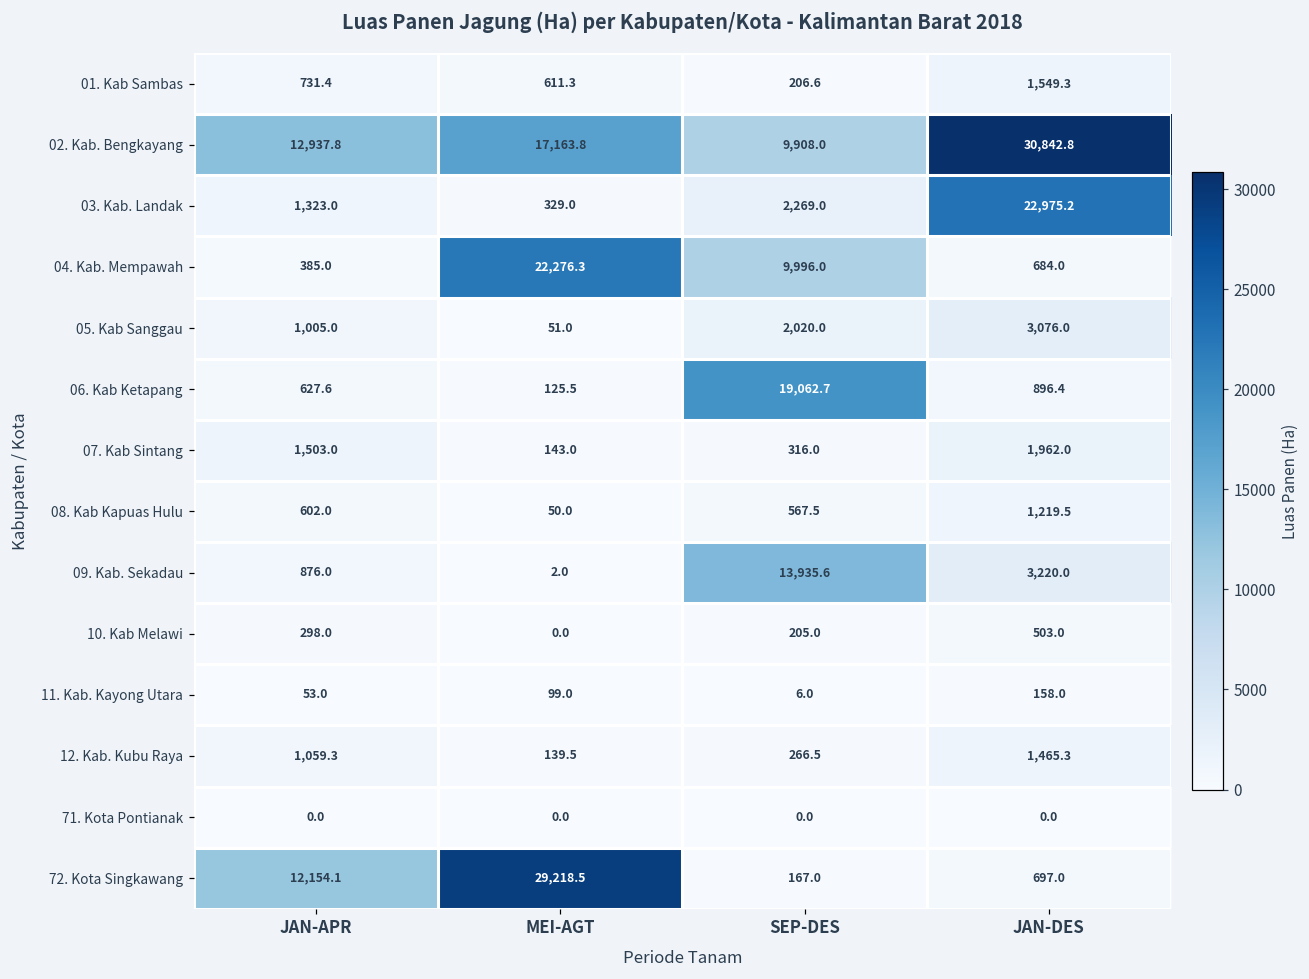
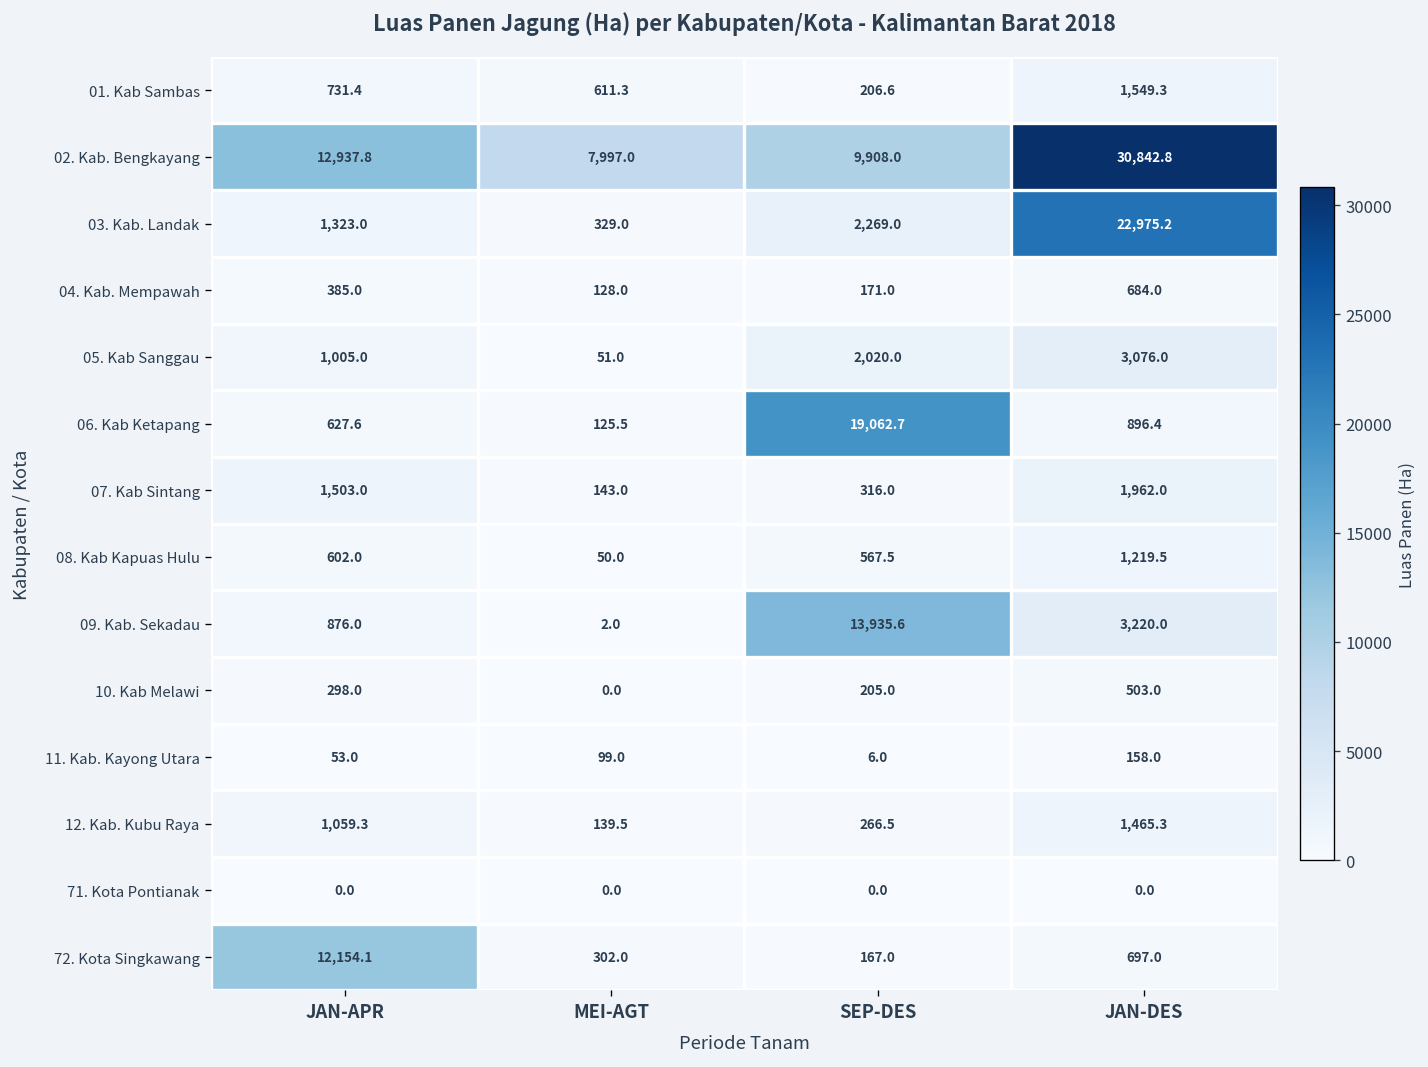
  {
    "01. Kab Sambas": {
      "JAN-APR": "731.4",
      "MEI-AGT": "611.3",
      "SEP-DES": "206.6",
      "JAN-DES": "1,549.3"
    },
    "02. Kab. Bengkayang": {
      "JAN-APR": "12,937.8",
-     "MEI-AGT": "17,163.8",
+     "MEI-AGT": "7,997.0",
      "SEP-DES": "9,908.0",
      "JAN-DES": "30,842.8"
    },
    "03. Kab. Landak": {
      "JAN-APR": "1,323.0",
      "MEI-AGT": "329.0",
      "SEP-DES": "2,269.0",
      "JAN-DES": "22,975.2"
    },
    "04. Kab. Mempawah": {
      "JAN-APR": "385.0",
-     "MEI-AGT": "22,276.3",
-     "SEP-DES": "9,996.0",
+     "MEI-AGT": "128.0",
+     "SEP-DES": "171.0",
      "JAN-DES": "684.0"
    },
    "05. Kab Sanggau": {
      "JAN-APR": "1,005.0",
      "MEI-AGT": "51.0",
      "SEP-DES": "2,020.0",
      "JAN-DES": "3,076.0"
    },
    "06. Kab Ketapang": {
      "JAN-APR": "627.6",
      "MEI-AGT": "125.5",
      "SEP-DES": "19,062.7",
      "JAN-DES": "896.4"
    },
    "07. Kab Sintang": {
      "JAN-APR": "1,503.0",
      "MEI-AGT": "143.0",
      "SEP-DES": "316.0",
      "JAN-DES": "1,962.0"
    },
    "08. Kab Kapuas Hulu": {
      "JAN-APR": "602.0",
      "MEI-AGT": "50.0",
      "SEP-DES": "567.5",
      "JAN-DES": "1,219.5"
    },
    "09. Kab. Sekadau": {
      "JAN-APR": "876.0",
      "MEI-AGT": "2.0",
      "SEP-DES": "13,935.6",
      "JAN-DES": "3,220.0"
    },
    "10. Kab Melawi": {
      "JAN-APR": "298.0",
      "MEI-AGT": "0.0",
      "SEP-DES": "205.0",
      "JAN-DES": "503.0"
    },
    "11. Kab. Kayong Utara": {
      "JAN-APR": "53.0",
      "MEI-AGT": "99.0",
      "SEP-DES": "6.0",
      "JAN-DES": "158.0"
    },
    "12. Kab. Kubu Raya": {
      "JAN-APR": "1,059.3",
      "MEI-AGT": "139.5",
      "SEP-DES": "266.5",
      "JAN-DES": "1,465.3"
    },
    "71. Kota Pontianak": {
      "JAN-APR": "0.0",
      "MEI-AGT": "0.0",
      "SEP-DES": "0.0",
      "JAN-DES": "0.0"
    },
    "72. Kota Singkawang": {
      "JAN-APR": "12,154.1",
-     "MEI-AGT": "29,218.5",
+     "MEI-AGT": "302.0",
      "SEP-DES": "167.0",
      "JAN-DES": "697.0"
    }
  }
